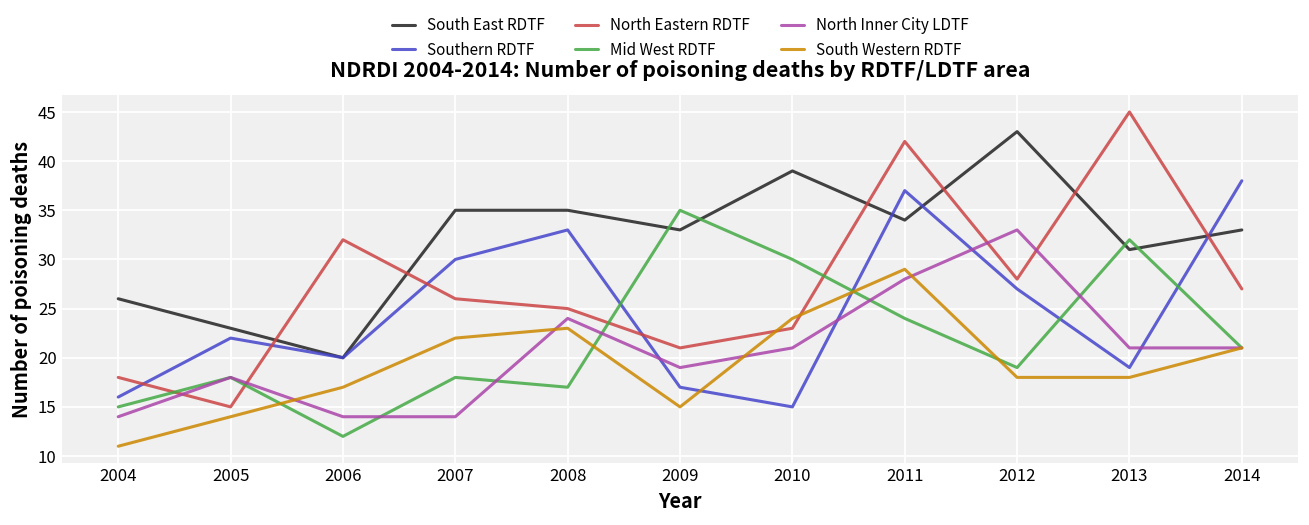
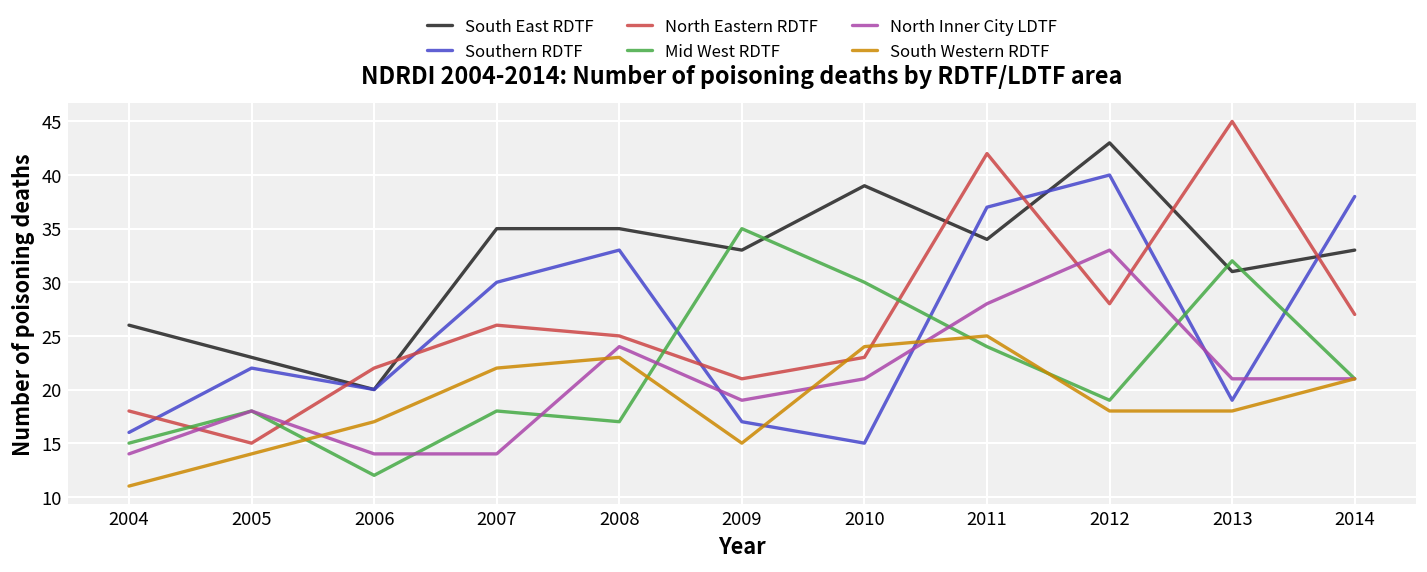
  {
    "South East RDTF": {
      "2004": 26,
      "2005": 23,
      "2007": 35,
      "2008": 35,
      "2009": 33,
      "2010": 39,
      "2011": 34,
      "2012": 43,
      "2013": 31,
      "2014": 33
    },
    "Southern RDTF": {
      "2004": 16,
      "2005": 22,
      "2007": 30,
      "2008": 33,
      "2009": 17,
      "2010": 15,
      "2011": 37,
-     "2012": 27,
+     "2012": 40,
      "2013": 19,
      "2014": 38
    },
    "North Eastern RDTF": {
      "2004": 18,
      "2005": 15,
-     "2006": 32,
+     "2006": 22,
      "2007": 26,
      "2008": 25,
      "2009": 21,
      "2010": 23,
      "2011": 42,
      "2012": 28,
      "2013": 45,
      "2014": 27
    },
    "Mid West RDTF": {
      "2004": 15,
      "2006": 12,
      "2007": 18,
      "2008": 17,
      "2009": 35,
      "2010": 30,
      "2011": 24,
      "2012": 19,
      "2013": 32
    },
    "North Inner City LDTF": {
      "2004": 14,
      "2006": 14,
      "2007": 14,
      "2008": 24,
      "2009": 19,
      "2010": 21,
      "2011": 28,
      "2012": 33,
      "2013": 21
    },
    "South Western RDTF": {
      "2004": 11,
      "2005": 14,
      "2006": 17,
      "2007": 22,
      "2008": 23,
      "2009": 15,
      "2010": 24,
-     "2011": 29,
+     "2011": 25,
      "2012": 18,
      "2013": 18
    }
  }
